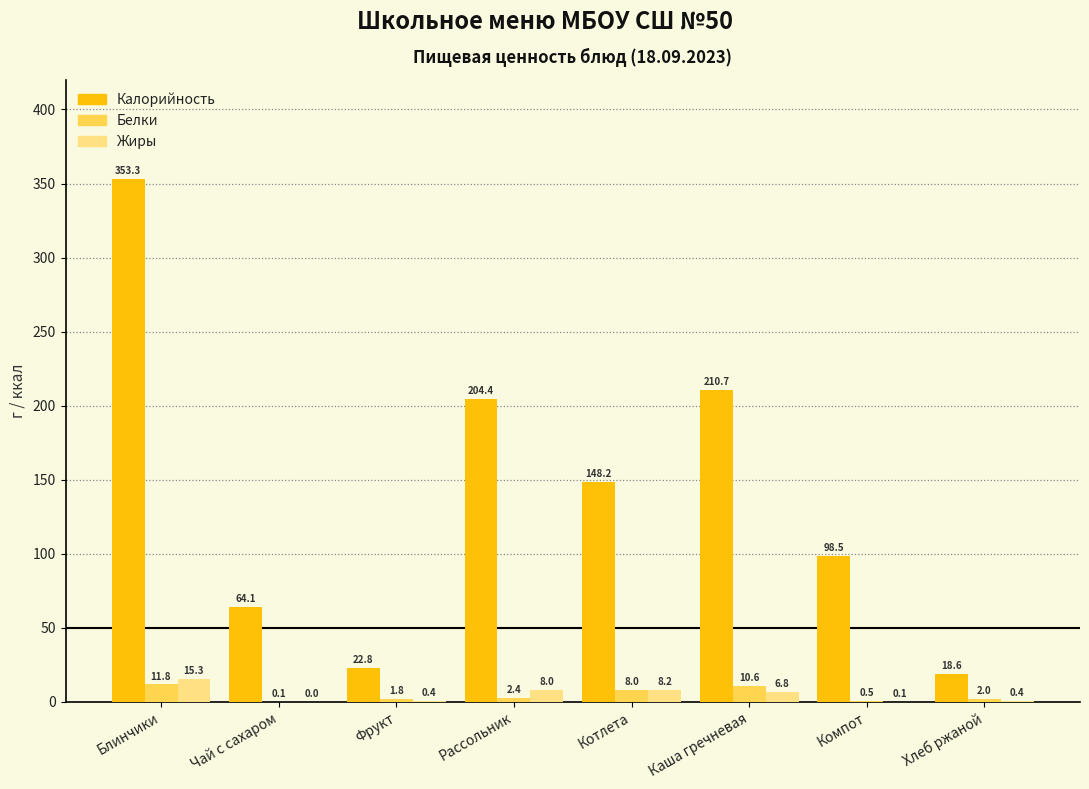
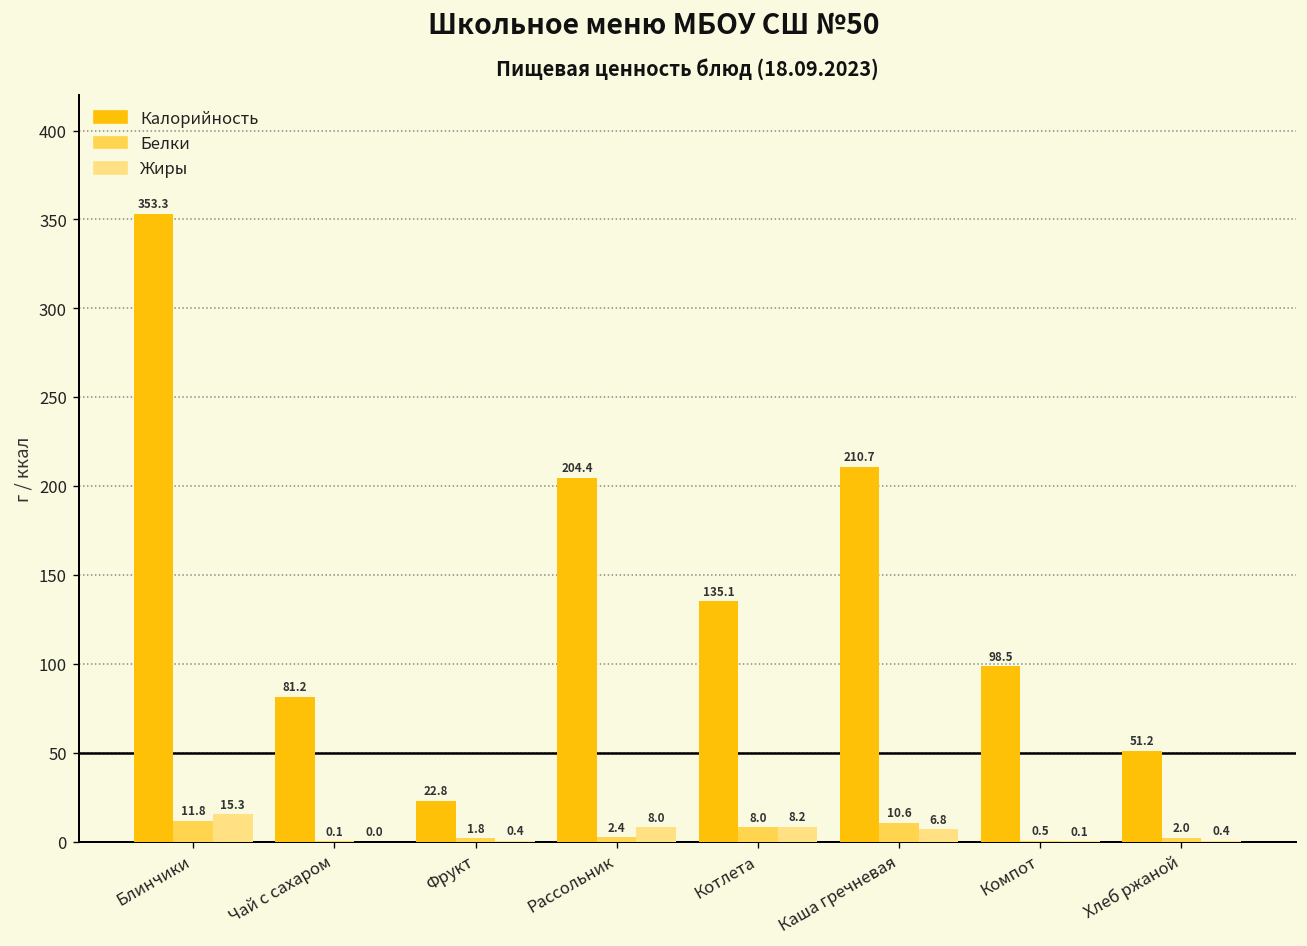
  {
    "Калорийность": {
      "Блинчики": 353.3,
-     "Чай с сахаром": 64.1,
+     "Чай с сахаром": 81.2,
      "Фрукт": 22.8,
      "Рассольник": 204.4,
-     "Котлета": 148.2,
+     "Котлета": 135.1,
      "Каша гречневая": 210.7,
      "Компот": 98.5,
-     "Хлеб ржаной": 18.6
+     "Хлеб ржаной": 51.2
    }
  }
